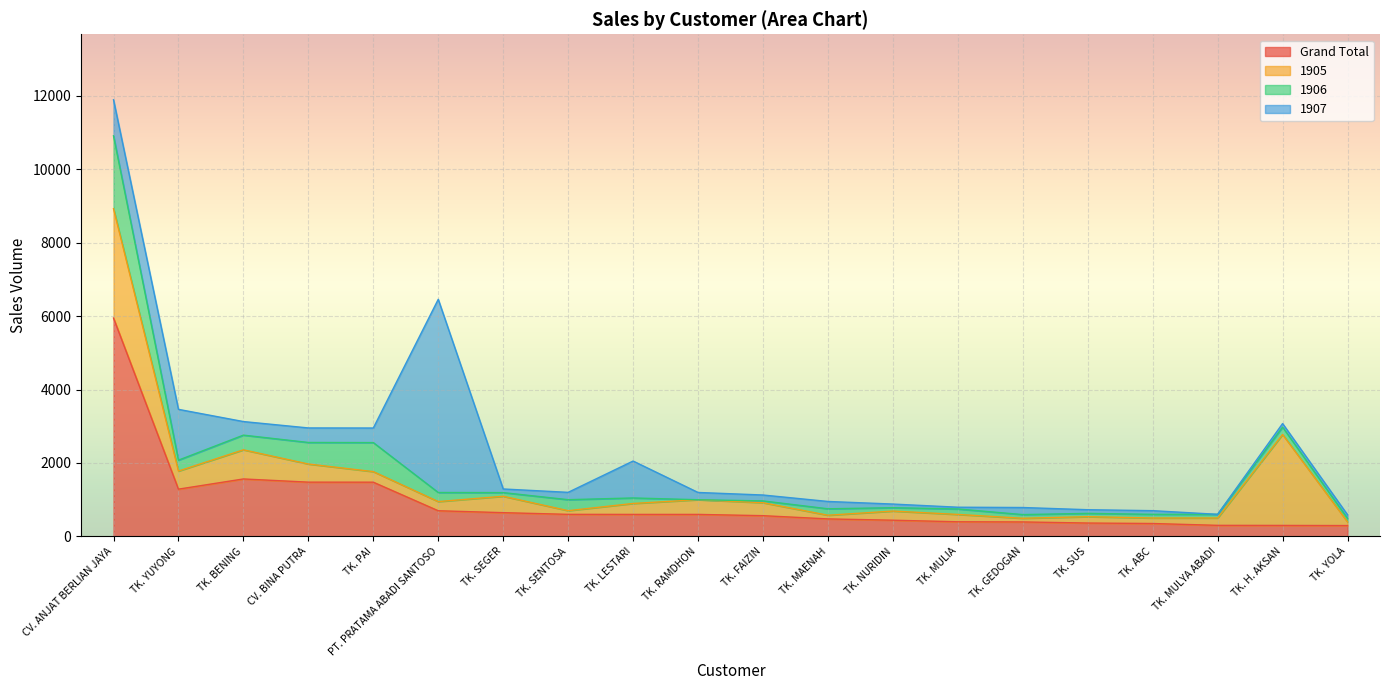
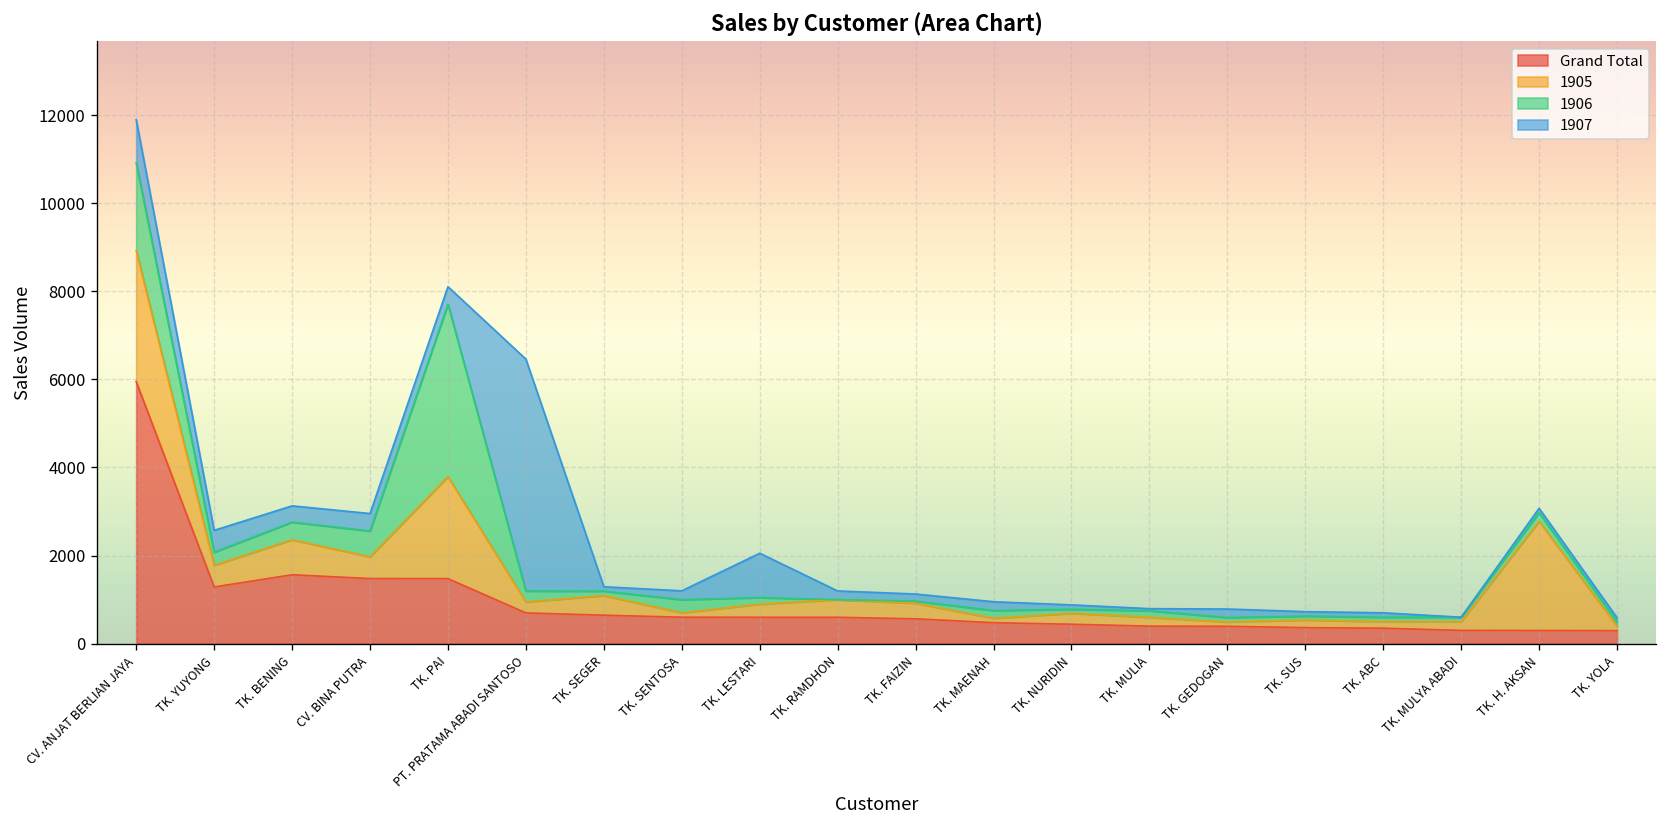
  {
    "Grand Total": {
      "CV. ANJAT BERLIAN JAYA": 5900,
      "TK. YUYONG": 1300,
      "TK. BENING": 1600,
      "CV. BINA PUTRA": 1500,
      "TK. PAI": 1500,
      "PT. PRATAMA ABADI SANTOSO": 700,
      "TK. SEGER": 600,
      "TK. SENTOSA": 600,
      "TK. LESTARI": 600,
      "TK. RAMDHON": 600,
      "TK. FAIZIN": 600,
      "TK. MAENAH": 500,
      "TK. NURIDIN": 400,
      "TK. MULIA": 400,
      "TK. GEDOGAN": 400,
      "TK. SUS": 400,
      "TK. ABC": 400,
      "TK. MULYA ABADI": 300,
      "TK. H. AKSAN": 300,
      "TK. YOLA": 300
    },
    "1905": {
      "CV. ANJAT BERLIAN JAYA": 3000,
      "TK. YUYONG": 500,
      "TK. BENING": 800,
      "CV. BINA PUTRA": 500,
-     "TK. PAI": 300,
+     "TK. PAI": 2300,
      "PT. PRATAMA ABADI SANTOSO": 300,
      "TK. SEGER": 400,
      "TK. SENTOSA": 100,
      "TK. LESTARI": 300,
      "TK. MAENAH": 100,
      "TK. NURIDIN": 200,
      "TK. MULIA": 200,
      "TK. GEDOGAN": 100,
      "TK. SUS": 200,
      "TK. ABC": 200,
      "TK. MULYA ABADI": 200,
      "TK. H. AKSAN": 2500,
      "TK. YOLA": 100
    },
    "1906": {
      "CV. ANJAT BERLIAN JAYA": 2000,
      "TK. YUYONG": 300,
      "TK. BENING": 400,
      "CV. BINA PUTRA": 600,
-     "TK. PAI": 800,
+     "TK. PAI": 3900,
      "PT. PRATAMA ABADI SANTOSO": 200,
      "TK. SEGER": 100,
      "TK. SENTOSA": 300,
      "TK. LESTARI": 200,
      "TK. MAENAH": 200,
      "TK. NURIDIN": 100,
      "TK. GEDOGAN": 100,
      "TK. SUS": 100,
      "TK. ABC": 100,
      "TK. H. AKSAN": 200,
      "TK. YOLA": 100
    },
    "1907": {
      "CV. ANJAT BERLIAN JAYA": 1000,
-     "TK. YUYONG": 1400,
+     "TK. YUYONG": 500,
      "TK. BENING": 400,
      "CV. BINA PUTRA": 400,
      "TK. PAI": 400,
      "PT. PRATAMA ABADI SANTOSO": 5300,
      "TK. SEGER": 100,
      "TK. SENTOSA": 200,
      "TK. LESTARI": 1000,
      "TK. RAMDHON": 200,
      "TK. FAIZIN": 200,
      "TK. MAENAH": 200,
      "TK. NURIDIN": 100,
      "TK. GEDOGAN": 200,
      "TK. SUS": 100,
      "TK. ABC": 100,
      "TK. H. AKSAN": 100,
      "TK. YOLA": 100
    }
  }
